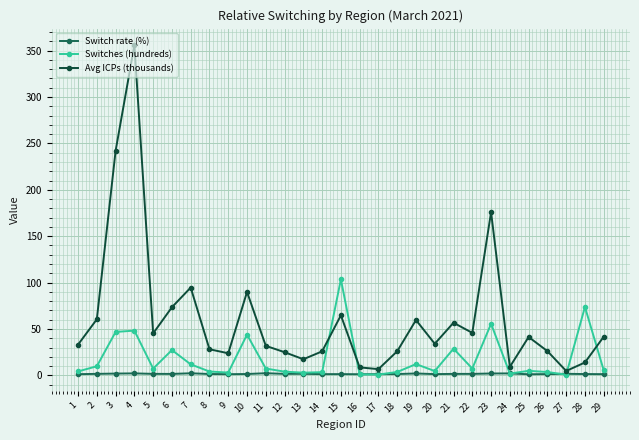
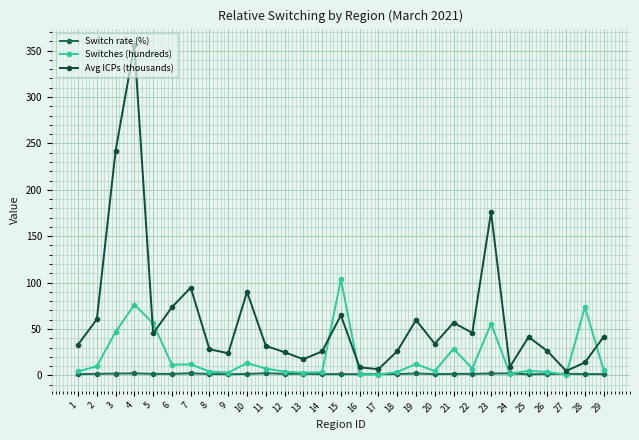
  {
    "Switches (hundreds)": {
      "1": 0,
      "2": 10,
      "3": 50,
-     "4": 50,
-     "5": 10,
-     "6": 30,
+     "4": 80,
+     "5": 60,
+     "6": 10,
      "7": 10,
-     "10": 40,
+     "10": 10,
      "11": 10,
      "15": 100,
      "19": 10,
      "20": 0,
      "21": 30,
      "22": 10,
      "23": 60,
      "25": 0,
      "28": 70,
      "29": 10
    }
  }
